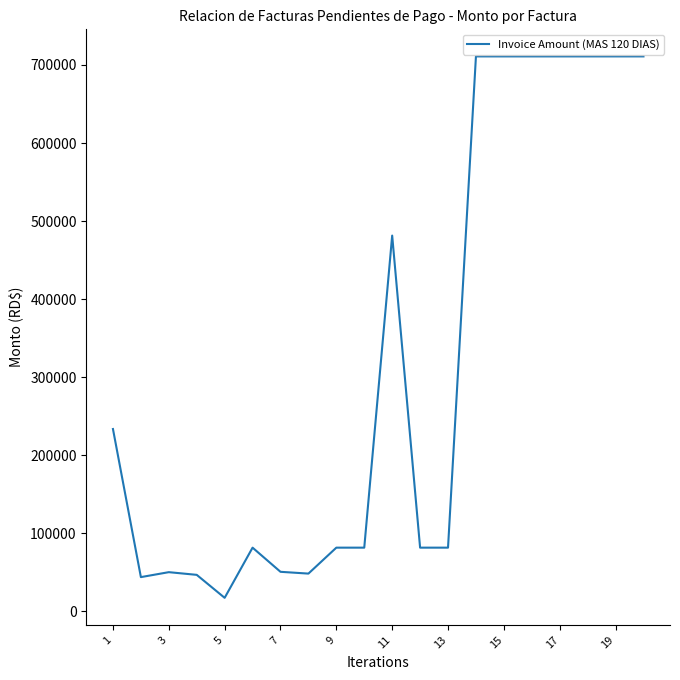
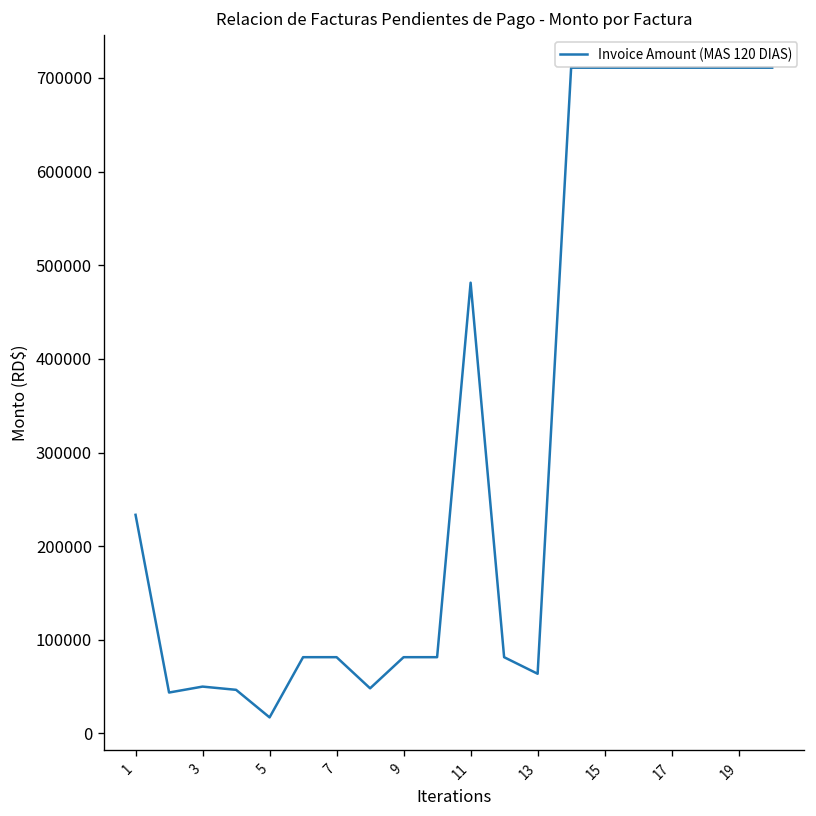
  {
    "1": 230000,
    "3": 50000,
    "5": 20000,
-   "7": 50000,
+   "7": 80000,
    "9": 80000,
    "11": 480000,
-   "13": 80000,
+   "13": 60000,
    "15": 710000,
    "17": 710000,
    "19": 710000
  }
